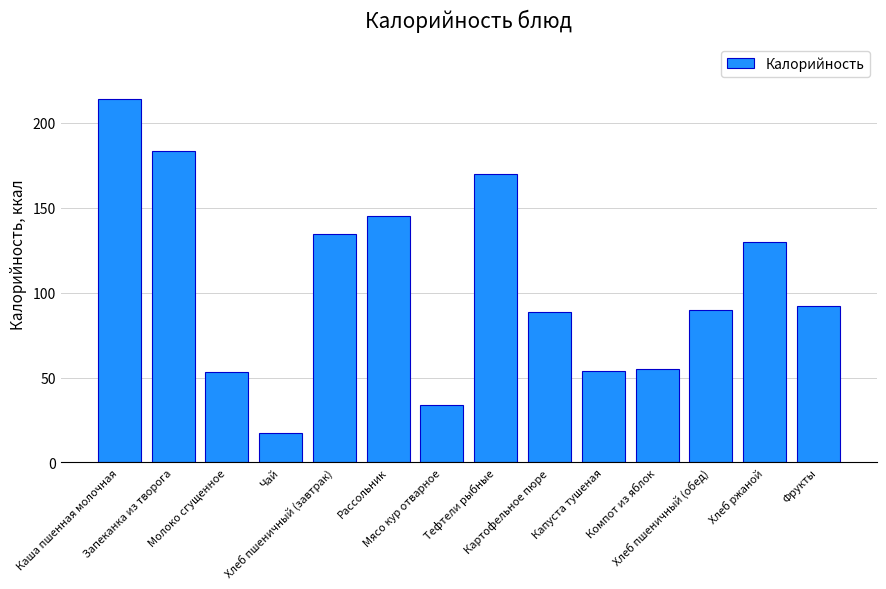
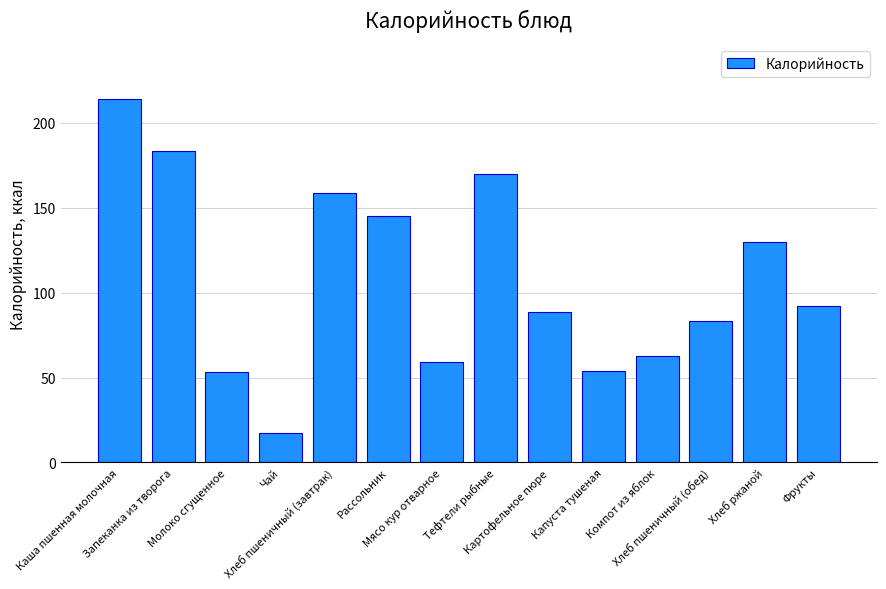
  {
    "Каша пшенная молочная": 214,
    "Запеканка из творога": 184,
    "Молоко сгущенное": 53,
    "Чай": 17,
-   "Хлеб пшеничный (завтрак)": 134,
+   "Хлеб пшеничный (завтрак)": 158,
    "Рассольник": 145,
-   "Мясо кур отварное": 34,
+   "Мясо кур отварное": 59,
    "Тефтели рыбные": 170,
    "Картофельное пюре": 88,
    "Капуста тушеная": 54,
-   "Компот из яблок": 55,
-   "Хлеб пшеничный (обед)": 90,
+   "Компот из яблок": 63,
+   "Хлеб пшеничный (обед)": 83,
    "Хлеб ржаной": 130,
    "Фрукты": 92
  }
